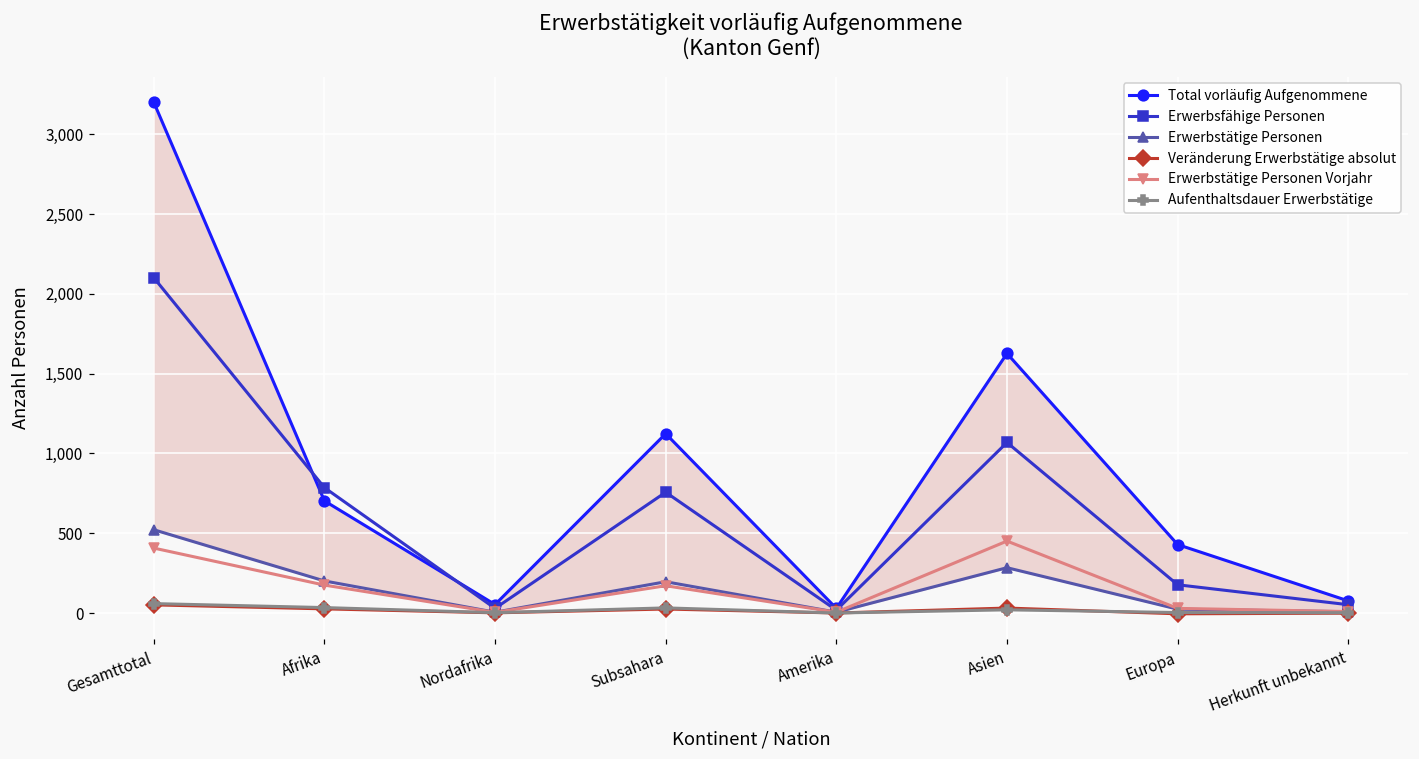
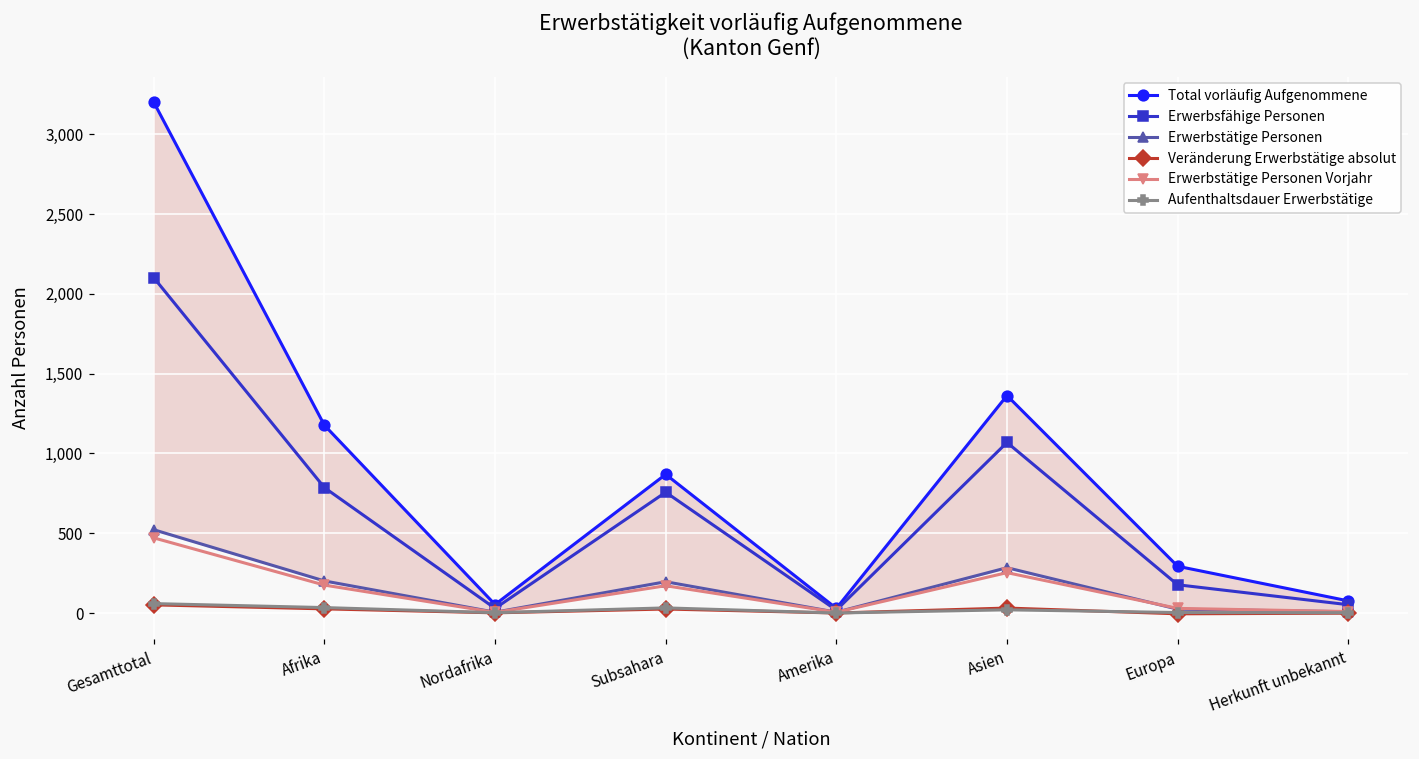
  {
    "Total vorläufig Aufgenommene": {
      "Gesamttotal": "3,200",
-     "Afrika": "700",
+     "Afrika": "1,180",
      "Nordafrika": "50",
-     "Subsahara": "1,120",
-     "Asien": "1,630",
-     "Europa": "430",
+     "Subsahara": "870",
+     "Asien": "1,360",
+     "Europa": "290",
      "Herkunft unbekannt": "80"
    },
    "Erwerbstätige Personen Vorjahr": {
-     "Gesamttotal": "410",
+     "Gesamttotal": "470",
      "Afrika": "180",
      "Subsahara": "170",
-     "Asien": "450"
+     "Asien": "250"
    }
  }
